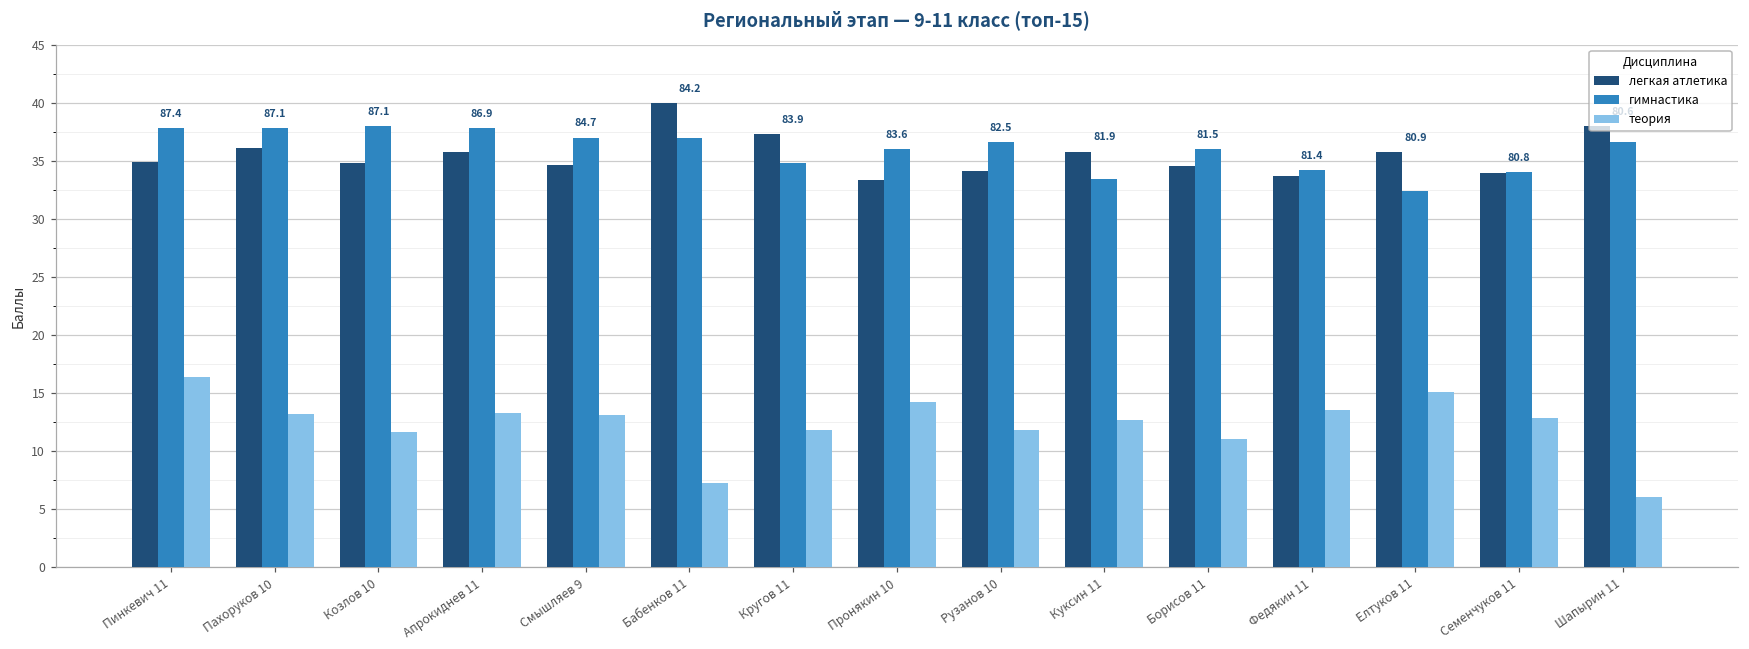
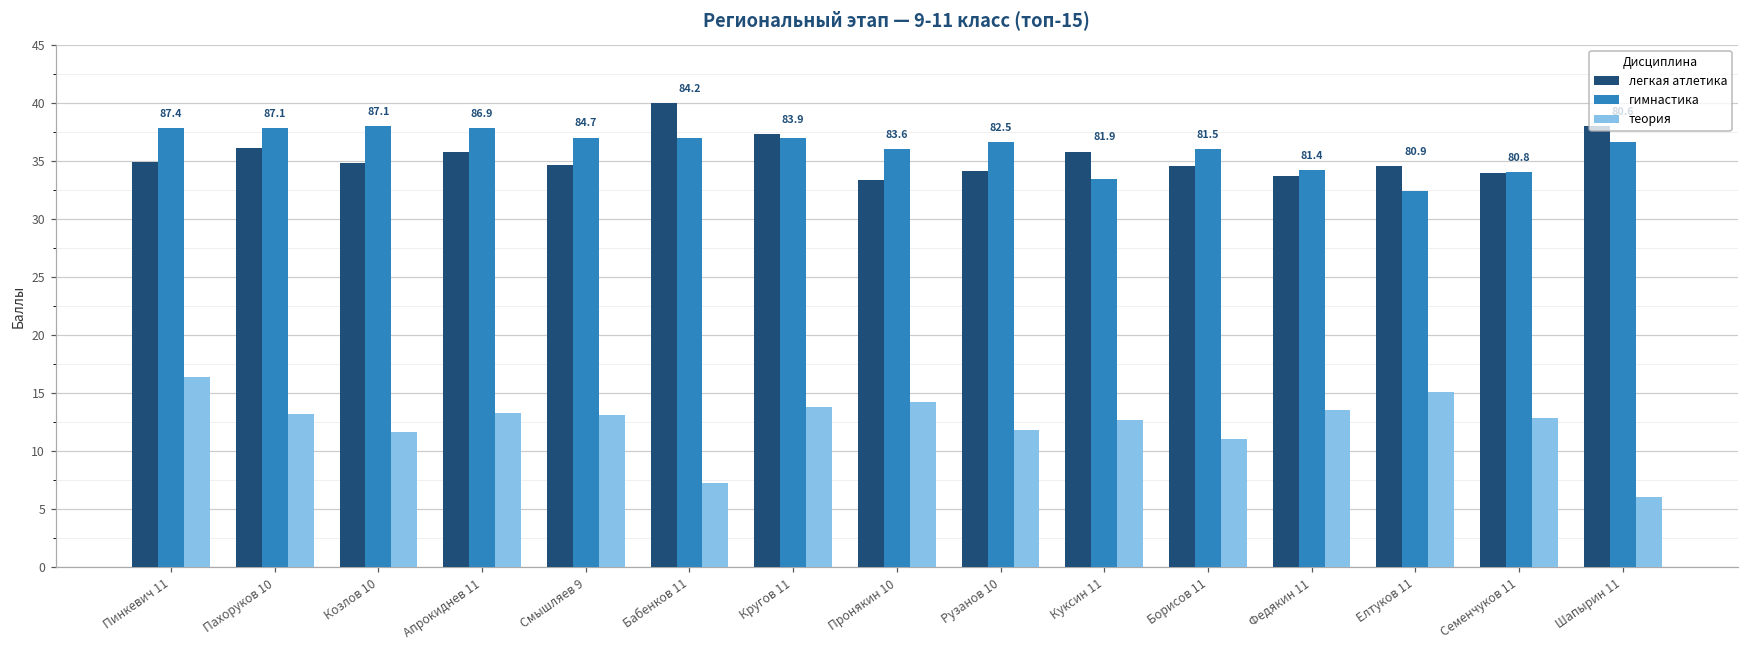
  {
    "легкая атлетика": {
      "Пинкевич 11": 34.9,
      "Пахоруков 10": 36.1,
      "Козлов 10": 34.8,
      "Апрокиднев 11": 35.8,
      "Смышляев 9": 34.6,
      "Кругов 11": 37.3,
      "Пронякин 10": 33.4,
      "Рузанов 10": 34.1,
      "Борисов 11": 34.5,
      "Федякин 11": 33.7,
-     "Елтуков 11": 35.7,
+     "Елтуков 11": 34.5,
      "Семенчуков 11": 34.0
    },
    "гимнастика": {
      "Бабенков 11": 37.0,
-     "Кругов 11": 34.8,
+     "Кругов 11": 37.0,
      "Куксин 11": 33.4,
      "Елтуков 11": 32.4,
      "Шапырин 11": 36.6
    },
    "теория": {
      "Пинкевич 11": 16.4,
      "Пахоруков 10": 13.2,
      "Козлов 10": 11.6,
      "Апрокиднев 11": 13.3,
      "Смышляев 9": 13.1,
      "Бабенков 11": 7.2,
-     "Кругов 11": 11.8,
+     "Кругов 11": 13.8,
      "Пронякин 10": 14.2,
      "Рузанов 10": 11.8,
      "Куксин 11": 12.7,
      "Борисов 11": 11.0,
      "Федякин 11": 13.5,
      "Елтуков 11": 15.1,
      "Семенчуков 11": 12.8,
      "Шапырин 11": 6.0
    }
  }
